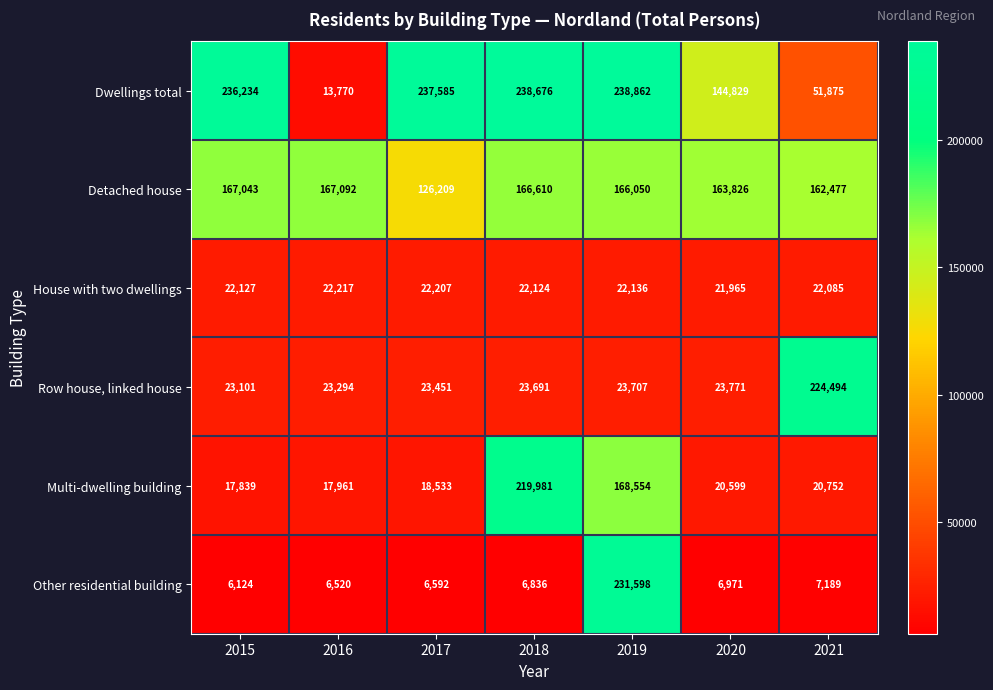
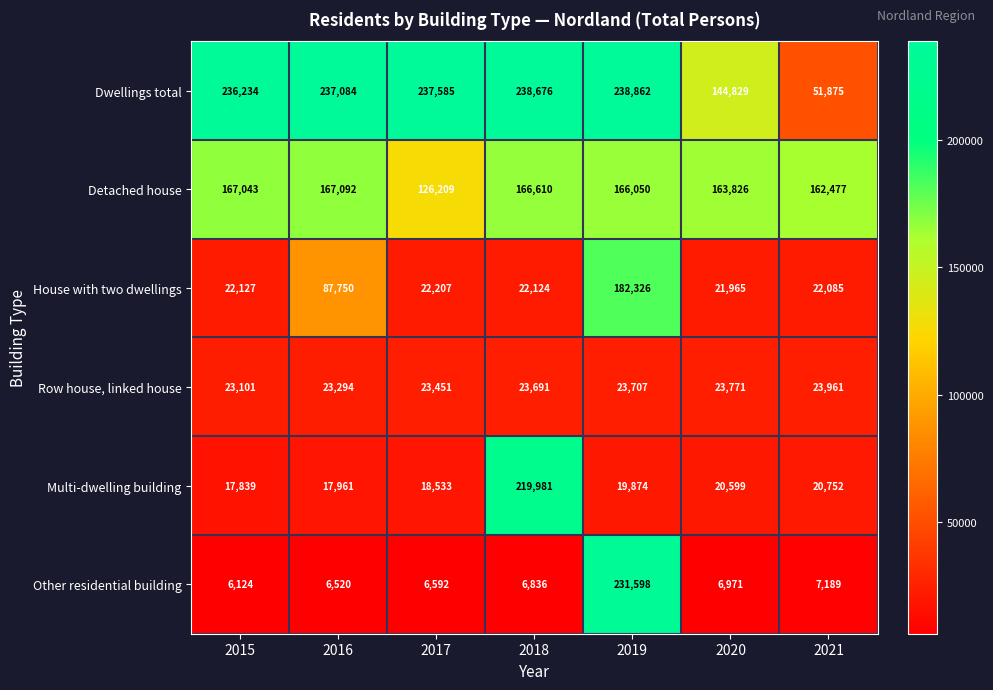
  {
    "Dwellings total": {
      "2015": "236,234",
-     "2016": "13,770",
+     "2016": "237,084",
      "2017": "237,585",
      "2018": "238,676",
      "2019": "238,862",
      "2020": "144,829",
      "2021": "51,875"
    },
    "Detached house": {
      "2015": "167,043",
      "2016": "167,092",
      "2017": "126,209",
      "2018": "166,610",
      "2019": "166,050",
      "2020": "163,826",
      "2021": "162,477"
    },
    "House with two dwellings": {
      "2015": "22,127",
-     "2016": "22,217",
+     "2016": "87,750",
      "2017": "22,207",
      "2018": "22,124",
-     "2019": "22,136",
+     "2019": "182,326",
      "2020": "21,965",
      "2021": "22,085"
    },
    "Row house, linked house": {
      "2015": "23,101",
      "2016": "23,294",
      "2017": "23,451",
      "2018": "23,691",
      "2019": "23,707",
      "2020": "23,771",
-     "2021": "224,494"
+     "2021": "23,961"
    },
    "Multi-dwelling building": {
      "2015": "17,839",
      "2016": "17,961",
      "2017": "18,533",
      "2018": "219,981",
-     "2019": "168,554",
+     "2019": "19,874",
      "2020": "20,599",
      "2021": "20,752"
    },
    "Other residential building": {
      "2015": "6,124",
      "2016": "6,520",
      "2017": "6,592",
      "2018": "6,836",
      "2019": "231,598",
      "2020": "6,971",
      "2021": "7,189"
    }
  }
